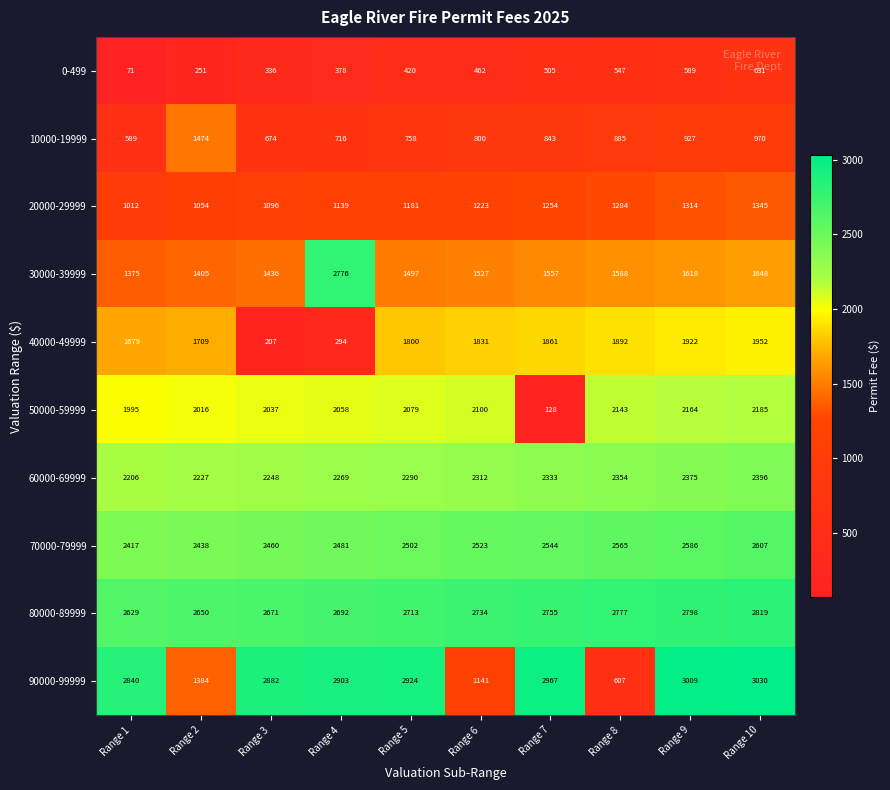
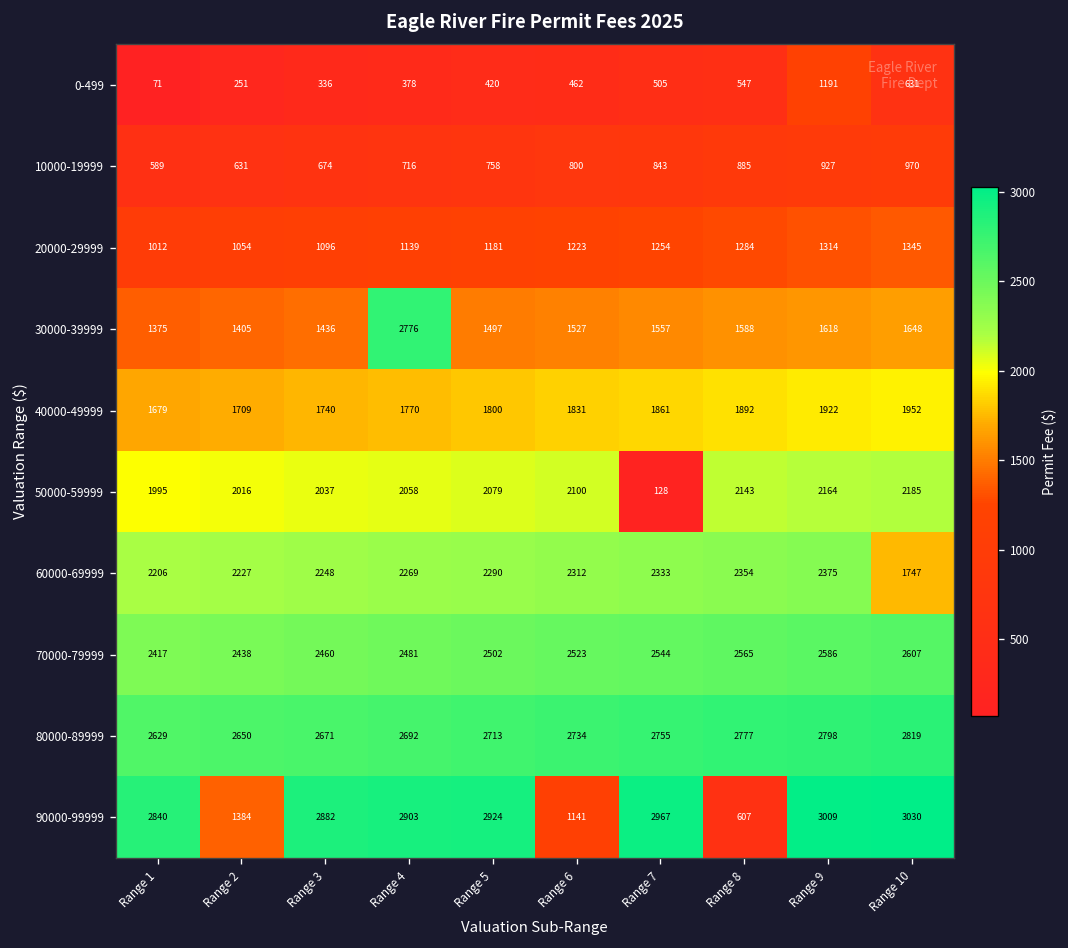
  {
    "0-499": {
      "Range 1": 71,
      "Range 2": 251,
      "Range 3": 336,
      "Range 4": 378,
      "Range 5": 420,
      "Range 6": 462,
      "Range 7": 505,
      "Range 8": 547,
-     "Range 9": 589
+     "Range 9": 1191
    },
    "10000-19999": {
      "Range 1": 589,
-     "Range 2": 1474,
+     "Range 2": 631,
      "Range 3": 674,
      "Range 4": 716,
      "Range 5": 758,
      "Range 6": 800,
      "Range 7": 843,
      "Range 8": 885,
      "Range 9": 927,
      "Range 10": 970
    },
    "20000-29999": {
      "Range 1": 1012,
      "Range 2": 1054,
      "Range 3": 1096,
      "Range 4": 1139,
      "Range 5": 1181,
      "Range 6": 1223,
      "Range 7": 1254,
      "Range 8": 1284,
      "Range 9": 1314,
      "Range 10": 1345
    },
    "30000-39999": {
      "Range 1": 1375,
      "Range 2": 1405,
      "Range 3": 1436,
      "Range 4": 2776,
      "Range 5": 1497,
      "Range 6": 1527,
      "Range 7": 1557,
      "Range 8": 1588,
      "Range 9": 1618,
      "Range 10": 1648
    },
    "40000-49999": {
      "Range 1": 1679,
      "Range 2": 1709,
-     "Range 3": 207,
-     "Range 4": 294,
+     "Range 3": 1740,
+     "Range 4": 1770,
      "Range 5": 1800,
      "Range 6": 1831,
      "Range 7": 1861,
      "Range 8": 1892,
      "Range 9": 1922,
      "Range 10": 1952
    },
    "50000-59999": {
      "Range 1": 1995,
      "Range 2": 2016,
      "Range 3": 2037,
      "Range 4": 2058,
      "Range 5": 2079,
      "Range 6": 2100,
      "Range 7": 128,
      "Range 8": 2143,
      "Range 9": 2164,
      "Range 10": 2185
    },
    "60000-69999": {
      "Range 1": 2206,
      "Range 2": 2227,
      "Range 3": 2248,
      "Range 4": 2269,
      "Range 5": 2290,
      "Range 6": 2312,
      "Range 7": 2333,
      "Range 8": 2354,
      "Range 9": 2375,
-     "Range 10": 2396
+     "Range 10": 1747
    },
    "70000-79999": {
      "Range 1": 2417,
      "Range 2": 2438,
      "Range 3": 2460,
      "Range 4": 2481,
      "Range 5": 2502,
      "Range 6": 2523,
      "Range 7": 2544,
      "Range 8": 2565,
      "Range 9": 2586,
      "Range 10": 2607
    },
    "80000-89999": {
      "Range 1": 2629,
      "Range 2": 2650,
      "Range 3": 2671,
      "Range 4": 2692,
      "Range 5": 2713,
      "Range 6": 2734,
      "Range 7": 2755,
      "Range 8": 2777,
      "Range 9": 2798,
      "Range 10": 2819
    },
    "90000-99999": {
      "Range 1": 2840,
      "Range 2": 1384,
      "Range 3": 2882,
      "Range 4": 2903,
      "Range 5": 2924,
      "Range 6": 1141,
      "Range 7": 2967,
      "Range 8": 607,
      "Range 9": 3009,
      "Range 10": 3030
    }
  }
